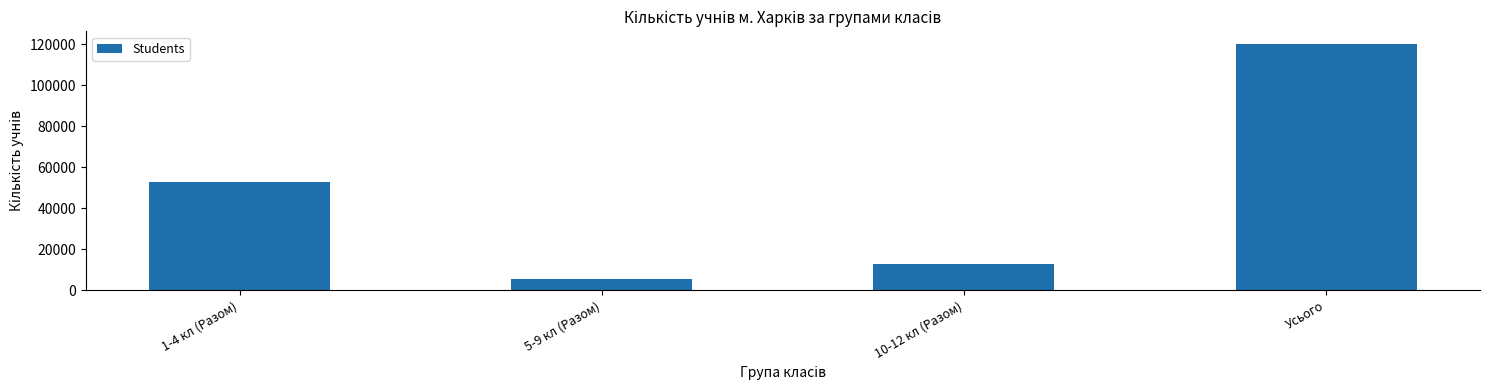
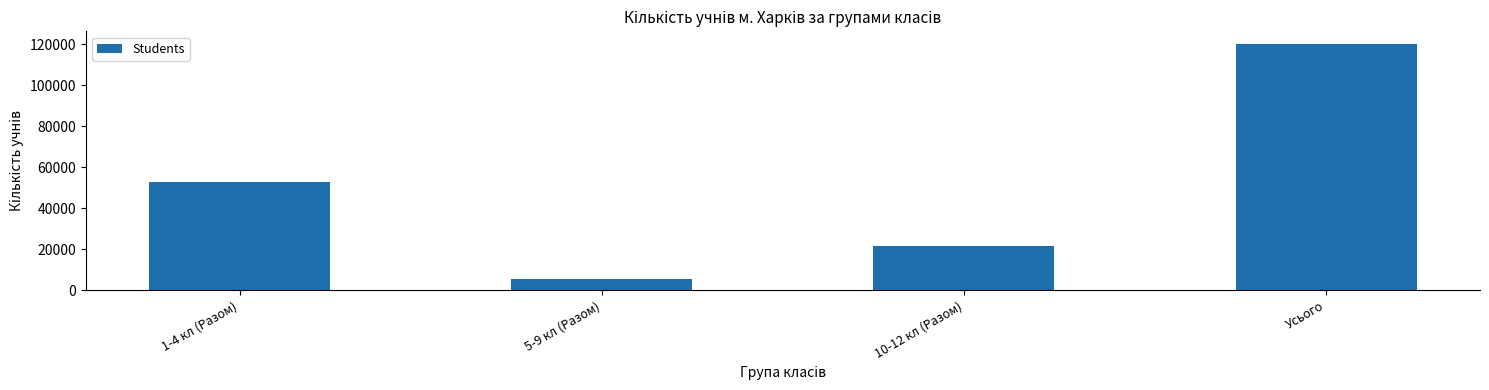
  {
    "1-4 кл (Разом)": 53000,
    "5-9 кл (Разом)": 6000,
-   "10-12 кл (Разом)": 13000,
+   "10-12 кл (Разом)": 22000,
    "Усього": 120000
  }
